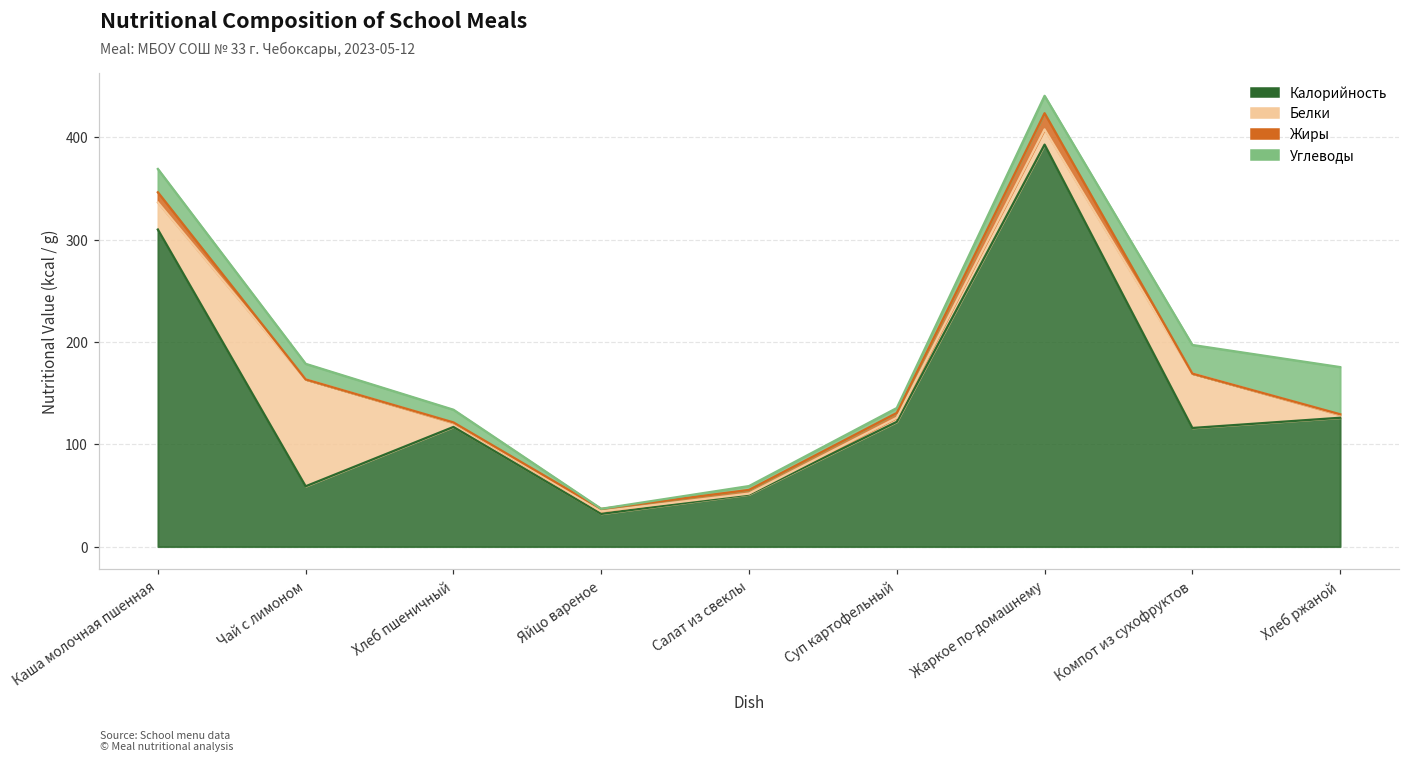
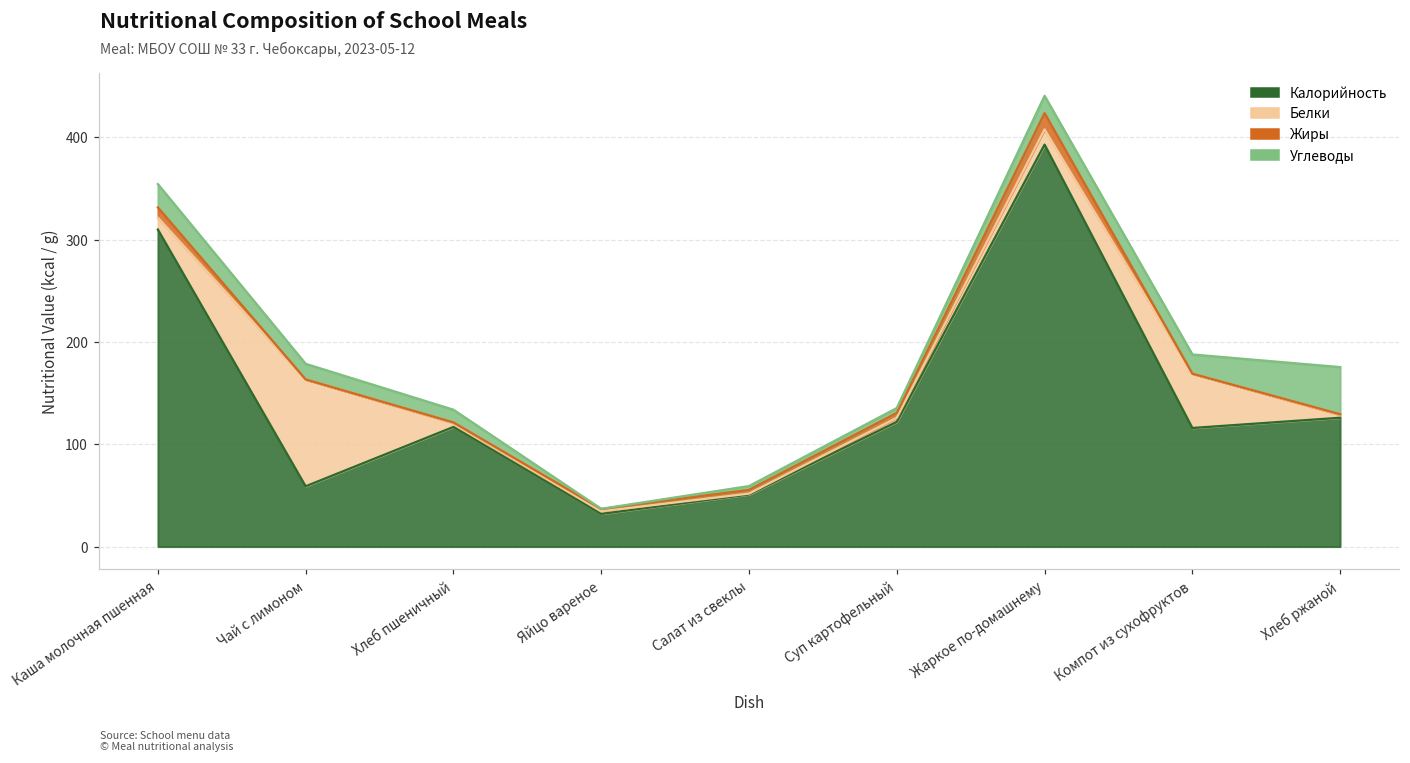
  {
    "Калорийность": {
      "Каша молочная пшенная": 310,
      "Чай с лимоном": 60,
      "Хлеб пшеничный": 120,
      "Суп картофельный": 120,
      "Жаркое по-домашнему": 390,
      "Компот из сухофруктов": 120,
      "Хлеб ржаной": 130
    },
    "Белки": {
-     "Каша молочная пшенная": 30,
+     "Каша молочная пшенная": 10,
      "Суп картофельный": 0,
      "Жаркое по-домашнему": 10
    },
    "Жиры": {
      "Каша молочная пшенная": 10,
      "Салат из свеклы": 0,
      "Суп картофельный": 0,
      "Жаркое по-домашнему": 20
    },
    "Углеводы": {
      "Каша молочная пшенная": 20,
      "Чай с лимоном": 20,
      "Хлеб пшеничный": 10,
      "Салат из свеклы": 0,
      "Суп картофельный": 0,
      "Жаркое по-домашнему": 20,
-     "Компот из сухофруктов": 30,
+     "Компот из сухофруктов": 20,
      "Хлеб ржаной": 50
    }
  }
